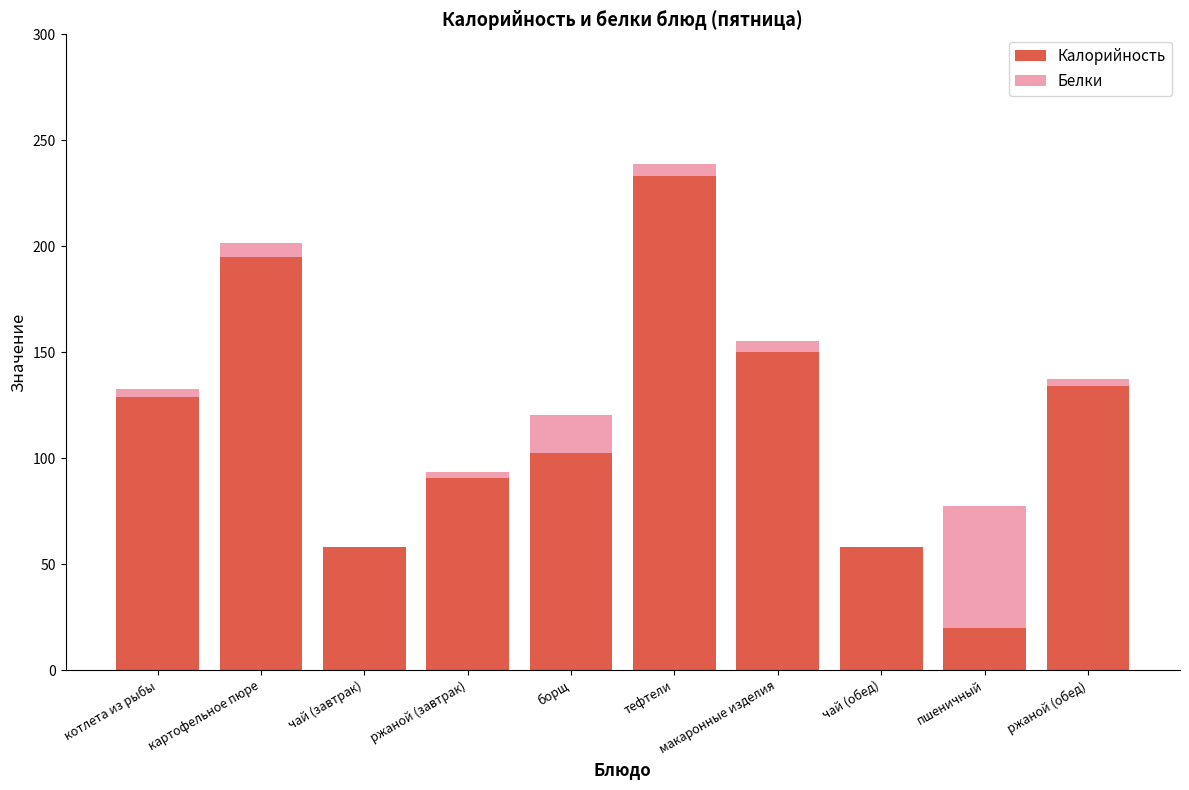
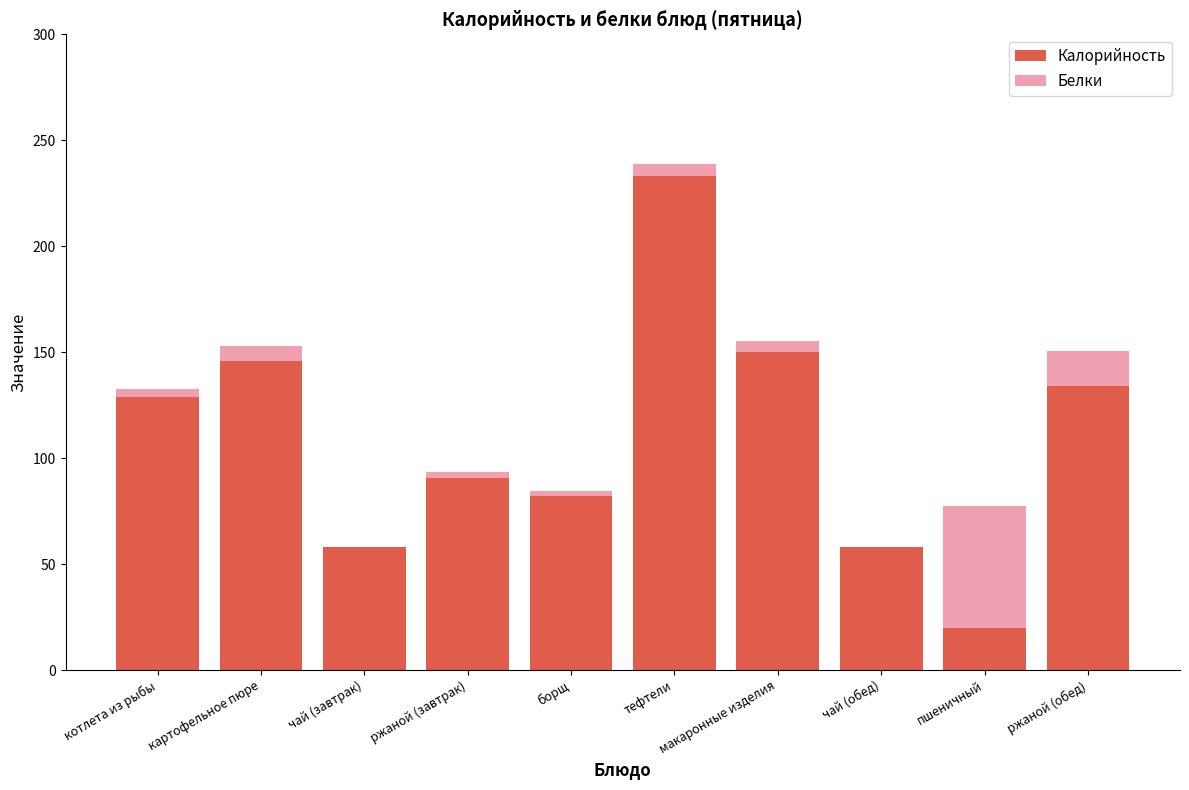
  {
    "Калорийность": {
      "котлета из рыбы": 129,
-     "картофельное пюре": 195,
+     "картофельное пюре": 146,
      "чай (завтрак)": 58,
      "ржаной (завтрак)": 91,
-     "борщ": 103,
+     "борщ": 82,
      "тефтели": 233,
      "макаронные изделия": 150,
      "чай (обед)": 58,
      "пшеничный": 20,
      "ржаной (обед)": 134
    },
    "Белки": {
      "котлета из рыбы": 4,
      "картофельное пюре": 7,
      "ржаной (завтрак)": 3,
-     "борщ": 18,
+     "борщ": 2,
      "тефтели": 5,
      "макаронные изделия": 5,
      "пшеничный": 58,
-     "ржаной (обед)": 3
+     "ржаной (обед)": 16
    }
  }
